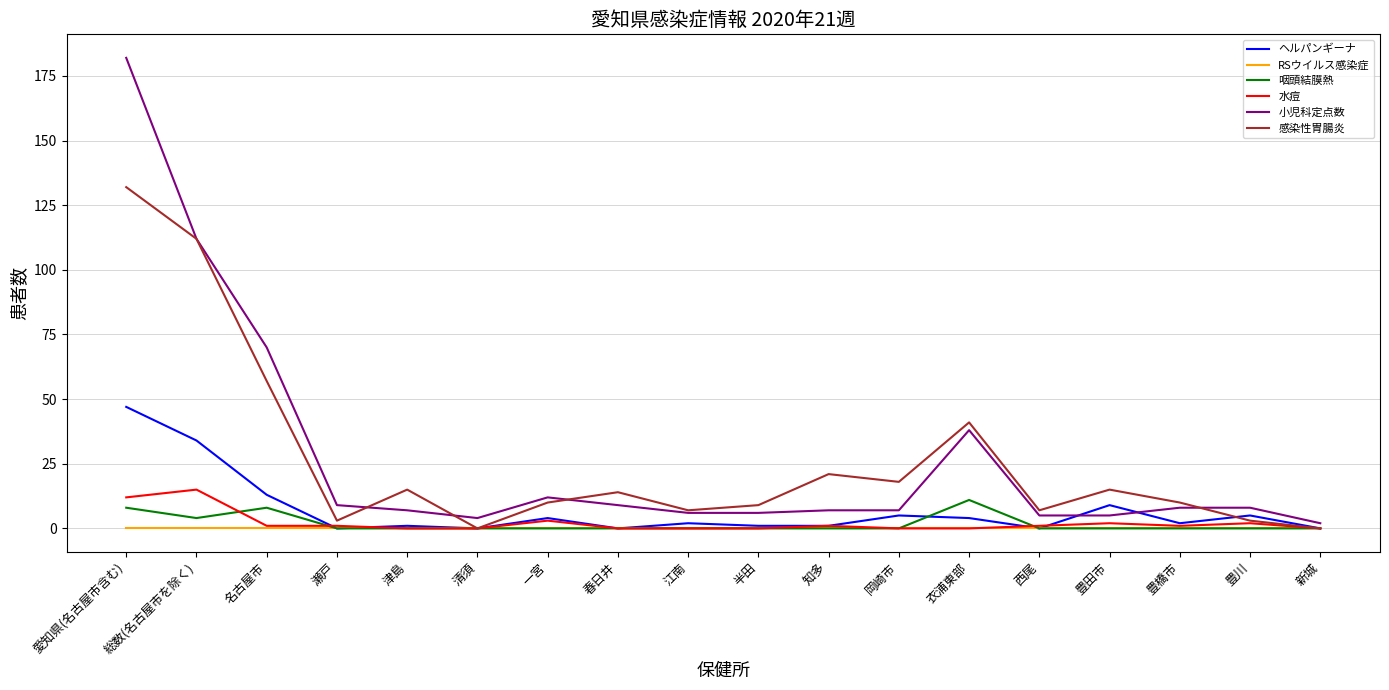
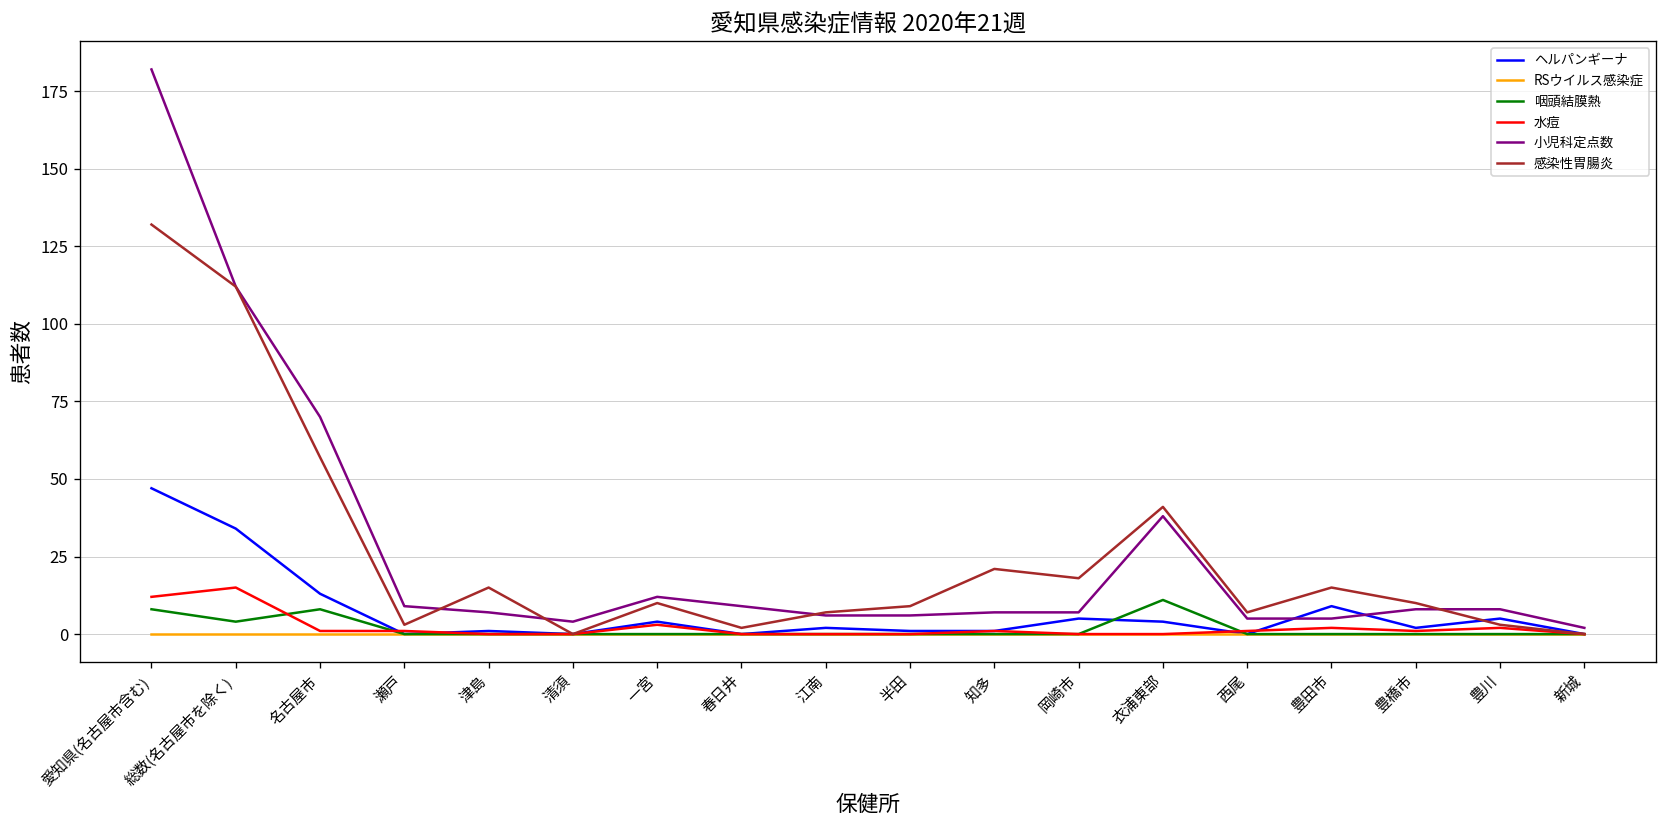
  {
    "ヘルパンギーナ": {
      "愛知県(名古屋市含む)": 47,
      "総数(名古屋市を除く)": 34,
      "名古屋市": 13,
      "津島": 1,
      "江南": 2,
      "半田": 1,
      "岡崎市": 5,
      "衣浦東部": 4,
      "豊田市": 9,
      "豊橋市": 2,
      "豊川": 5
    },
    "RSウイルス感染症": {
      "愛知県(名古屋市含む)": 0,
      "総数(名古屋市を除く)": 0,
      "名古屋市": 0
    },
    "咽頭結膜熱": {
      "愛知県(名古屋市含む)": 8,
      "総数(名古屋市を除く)": 4,
      "名古屋市": 8,
      "衣浦東部": 11
    },
    "水痘": {
      "愛知県(名古屋市含む)": 12,
      "総数(名古屋市を除く)": 15,
      "名古屋市": 1,
      "瀬戸": 1,
      "西尾": 1,
      "豊田市": 2,
      "豊橋市": 1,
      "豊川": 2
    },
    "小児科定点数": {
      "愛知県(名古屋市含む)": 182,
      "名古屋市": 70,
      "瀬戸": 9,
      "津島": 7,
      "清須": 4,
      "一宮": 12,
      "春日井": 9,
      "江南": 6,
      "半田": 6,
      "知多": 7,
      "岡崎市": 7,
      "衣浦東部": 38,
      "西尾": 5,
      "豊田市": 5,
      "豊橋市": 8,
      "豊川": 8,
      "新城": 2
    },
    "感染性胃腸炎": {
      "愛知県(名古屋市含む)": 132,
      "名古屋市": 57,
      "瀬戸": 3,
      "津島": 15,
      "一宮": 10,
-     "春日井": 14,
+     "春日井": 2,
      "江南": 7,
      "半田": 9,
      "知多": 21,
      "岡崎市": 18,
      "衣浦東部": 41,
      "西尾": 7,
      "豊田市": 15,
      "豊橋市": 10,
      "豊川": 3
    }
  }
